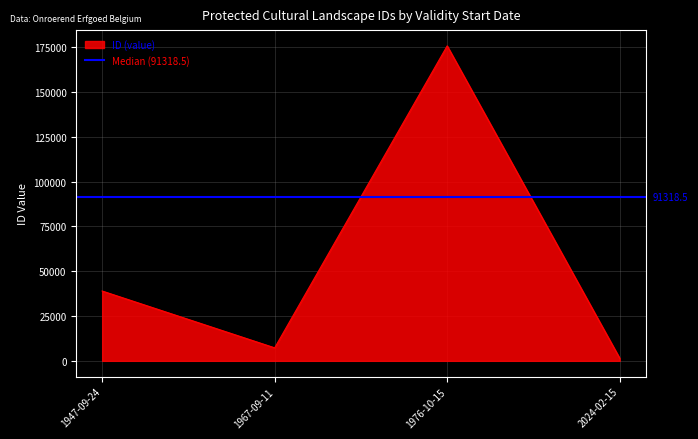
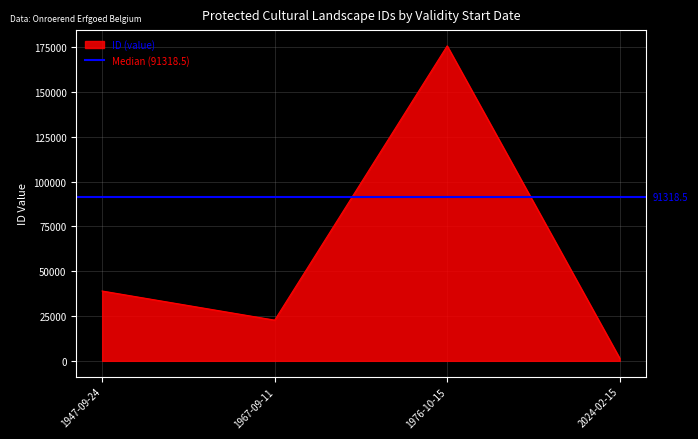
  {
    "1947-09-24": 39000,
-   "1967-09-11": 7000,
+   "1967-09-11": 23000,
    "1976-10-15": 176000,
    "2024-02-15": 1000
  }
